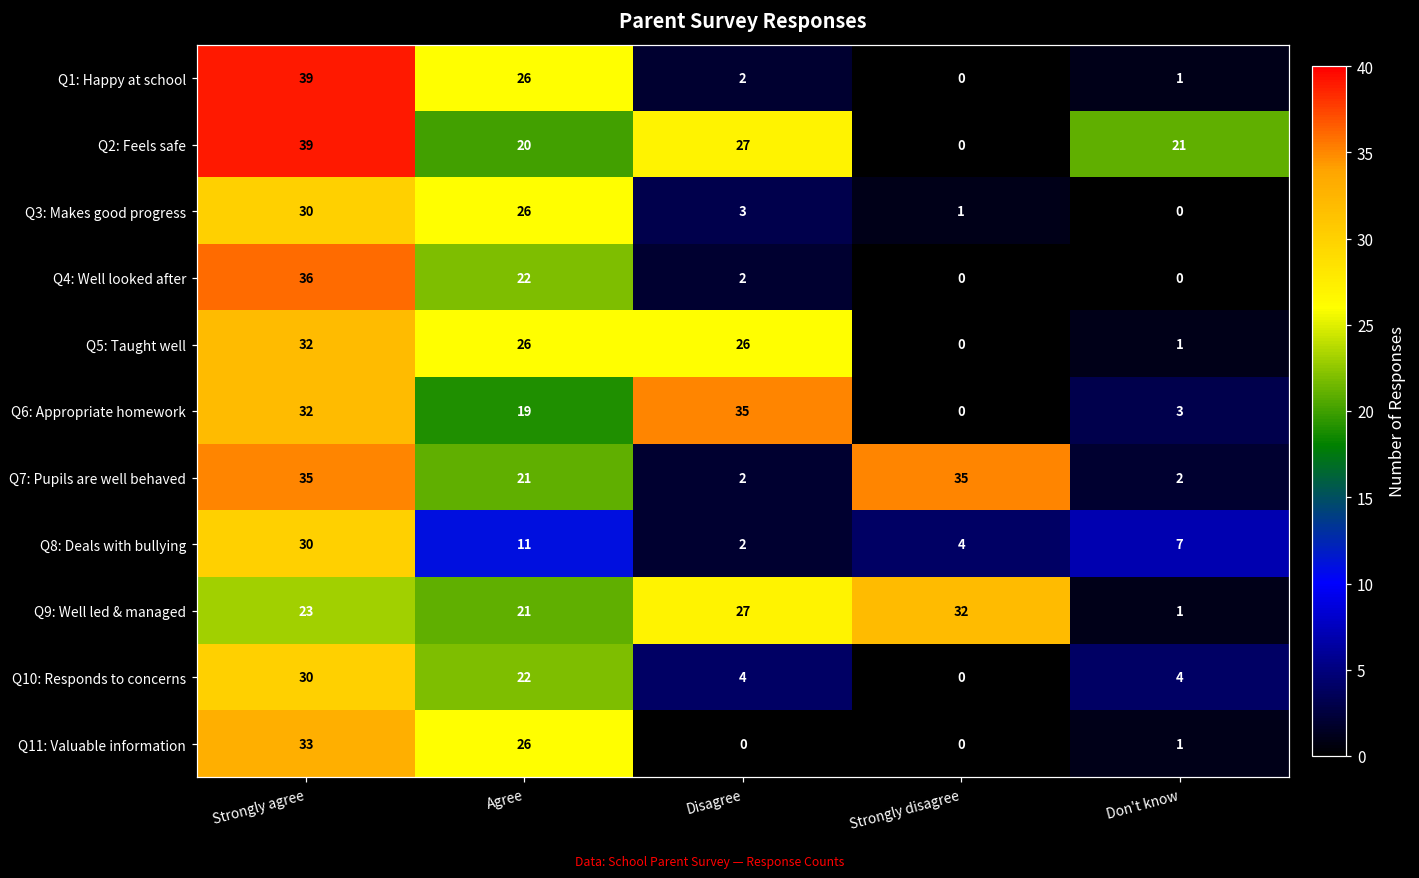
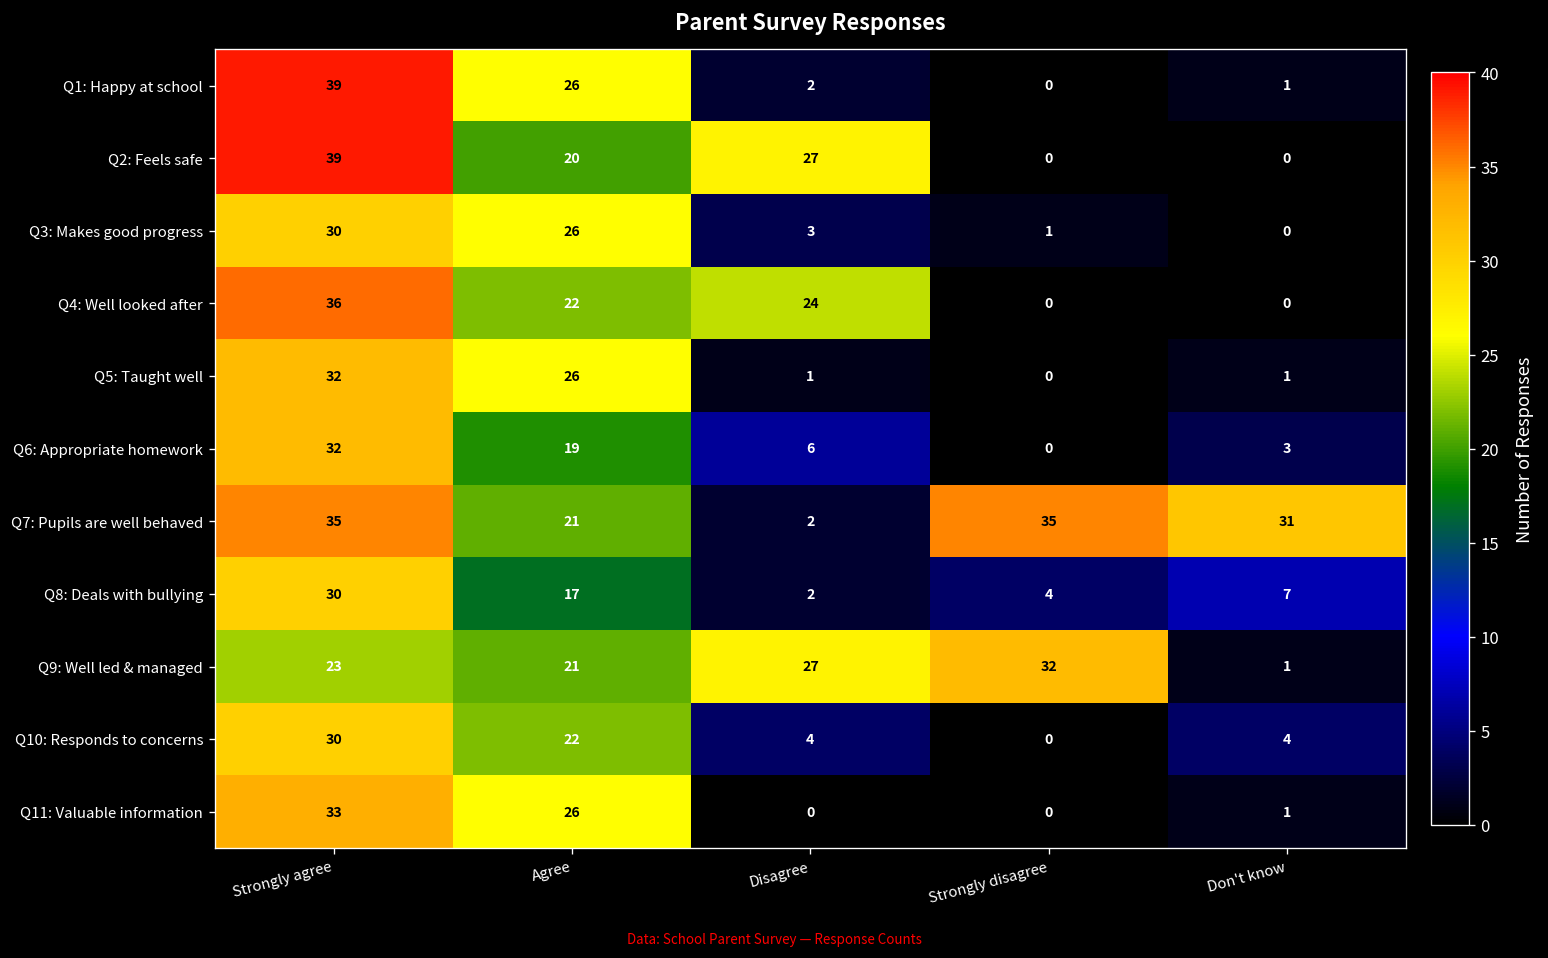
  {
    "Q1: Happy at school": {
      "Strongly agree": 39,
      "Agree": 26,
      "Disagree": 2,
      "Strongly disagree": 0,
      "Don't know": 1
    },
    "Q2: Feels safe": {
      "Strongly agree": 39,
      "Agree": 20,
      "Disagree": 27,
      "Strongly disagree": 0,
-     "Don't know": 21
+     "Don't know": 0
    },
    "Q3: Makes good progress": {
      "Strongly agree": 30,
      "Agree": 26,
      "Disagree": 3,
      "Strongly disagree": 1,
      "Don't know": 0
    },
    "Q4: Well looked after": {
      "Strongly agree": 36,
      "Agree": 22,
-     "Disagree": 2,
+     "Disagree": 24,
      "Strongly disagree": 0,
      "Don't know": 0
    },
    "Q5: Taught well": {
      "Strongly agree": 32,
      "Agree": 26,
-     "Disagree": 26,
+     "Disagree": 1,
      "Strongly disagree": 0,
      "Don't know": 1
    },
    "Q6: Appropriate homework": {
      "Strongly agree": 32,
      "Agree": 19,
-     "Disagree": 35,
+     "Disagree": 6,
      "Strongly disagree": 0,
      "Don't know": 3
    },
    "Q7: Pupils are well behaved": {
      "Strongly agree": 35,
      "Agree": 21,
      "Disagree": 2,
      "Strongly disagree": 35,
-     "Don't know": 2
+     "Don't know": 31
    },
    "Q8: Deals with bullying": {
      "Strongly agree": 30,
-     "Agree": 11,
+     "Agree": 17,
      "Disagree": 2,
      "Strongly disagree": 4,
      "Don't know": 7
    },
    "Q9: Well led & managed": {
      "Strongly agree": 23,
      "Agree": 21,
      "Disagree": 27,
      "Strongly disagree": 32,
      "Don't know": 1
    },
    "Q10: Responds to concerns": {
      "Strongly agree": 30,
      "Agree": 22,
      "Disagree": 4,
      "Strongly disagree": 0,
      "Don't know": 4
    },
    "Q11: Valuable information": {
      "Strongly agree": 33,
      "Agree": 26,
      "Disagree": 0,
      "Strongly disagree": 0,
      "Don't know": 1
    }
  }
